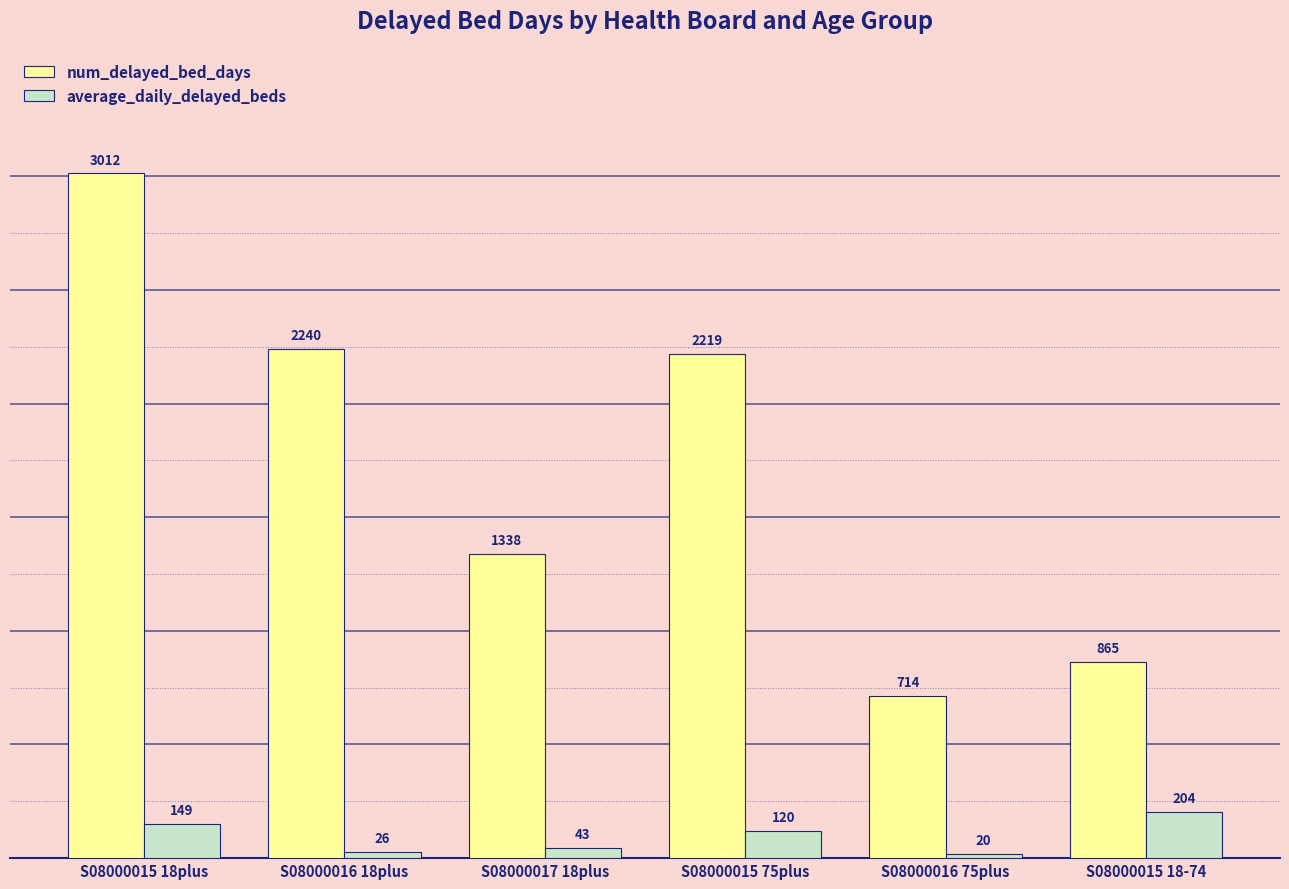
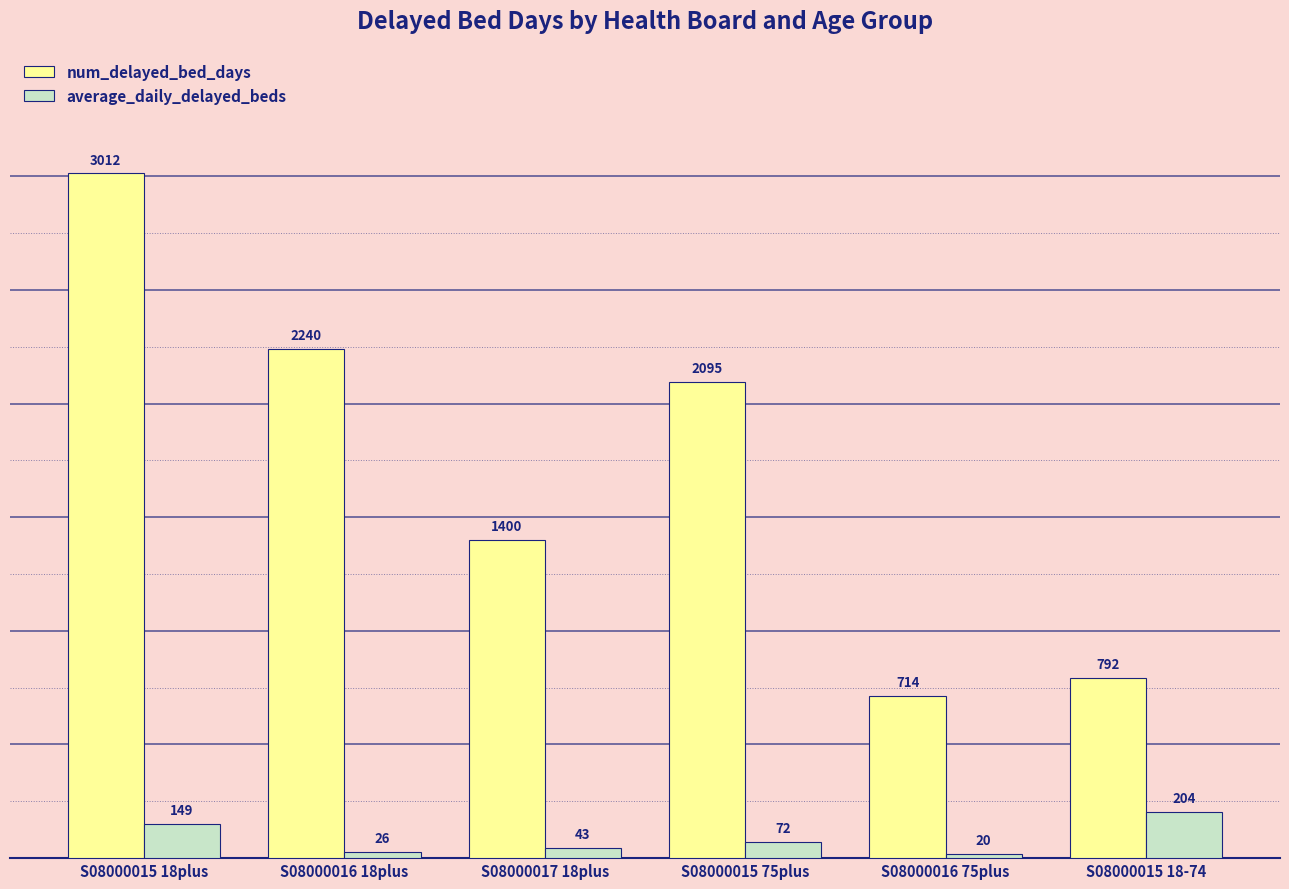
  {
    "num_delayed_bed_days": {
      "S08000015 18plus": 3012,
      "S08000016 18plus": 2240,
-     "S08000017 18plus": 1338,
-     "S08000015 75plus": 2219,
+     "S08000017 18plus": 1400,
+     "S08000015 75plus": 2095,
      "S08000016 75plus": 714,
-     "S08000015 18-74": 865
+     "S08000015 18-74": 792
    },
    "average_daily_delayed_beds": {
      "S08000015 18plus": 149,
      "S08000016 18plus": 26,
      "S08000017 18plus": 43,
-     "S08000015 75plus": 120,
+     "S08000015 75plus": 72,
      "S08000016 75plus": 20,
      "S08000015 18-74": 204
    }
  }
